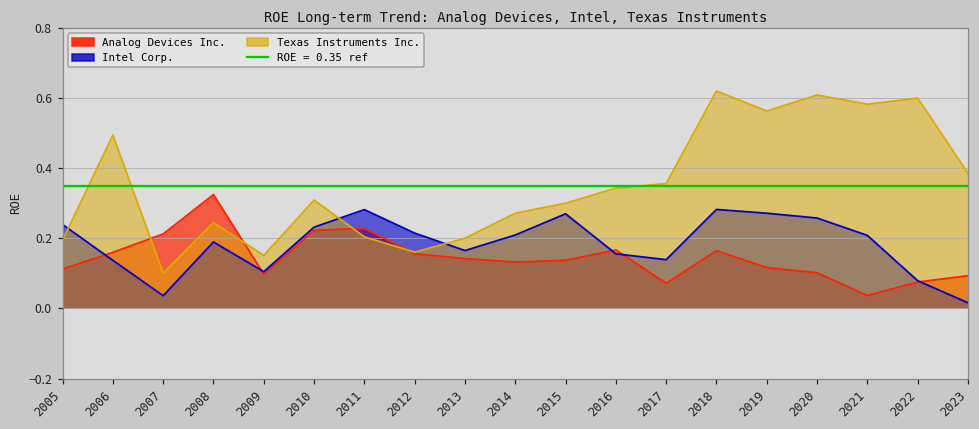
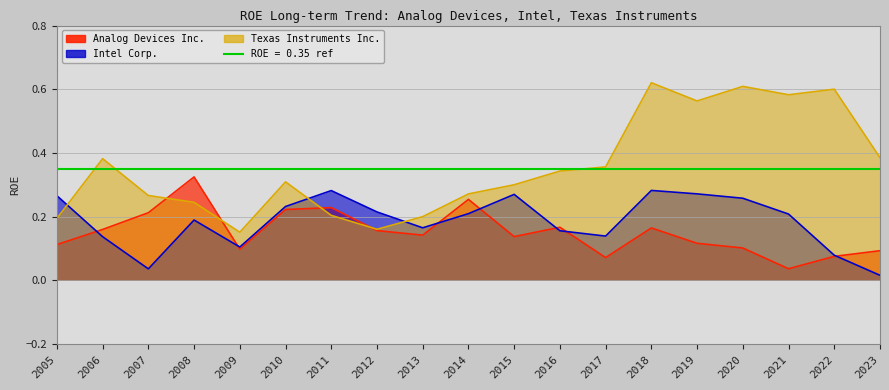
  {
    "Analog Devices Inc.": {
      "2005": 0.11,
      "2006": 0.16,
      "2007": 0.21,
      "2008": 0.32,
      "2010": 0.22,
      "2011": 0.23,
      "2013": 0.14,
-     "2014": 0.13,
+     "2014": 0.25,
      "2015": 0.14,
      "2016": 0.17,
      "2017": 0.07,
      "2018": 0.16,
      "2019": 0.12,
      "2020": 0.10,
      "2021": 0.04,
      "2023": 0.09
    },
    "Intel Corp.": {
-     "2005": 0.24,
+     "2005": 0.27,
      "2006": 0.14,
      "2007": 0.04,
      "2008": 0.19,
      "2010": 0.23,
      "2011": 0.28,
      "2012": 0.21,
      "2013": 0.17,
      "2014": 0.21,
      "2015": 0.27,
      "2016": 0.16,
      "2017": 0.14,
      "2018": 0.28,
      "2019": 0.27,
      "2020": 0.26,
      "2021": 0.21,
      "2023": 0.02
    },
    "Texas Instruments Inc.": {
      "2005": 0.19,
-     "2006": 0.49,
-     "2007": 0.10,
+     "2006": 0.38,
+     "2007": 0.27,
      "2008": 0.25,
      "2009": 0.15,
      "2010": 0.31,
      "2011": 0.20,
      "2013": 0.20,
      "2014": 0.27,
      "2015": 0.30,
      "2016": 0.34,
      "2017": 0.36,
      "2018": 0.62,
      "2019": 0.56,
      "2020": 0.61,
      "2021": 0.58,
      "2022": 0.60,
      "2023": 0.39
    }
  }
